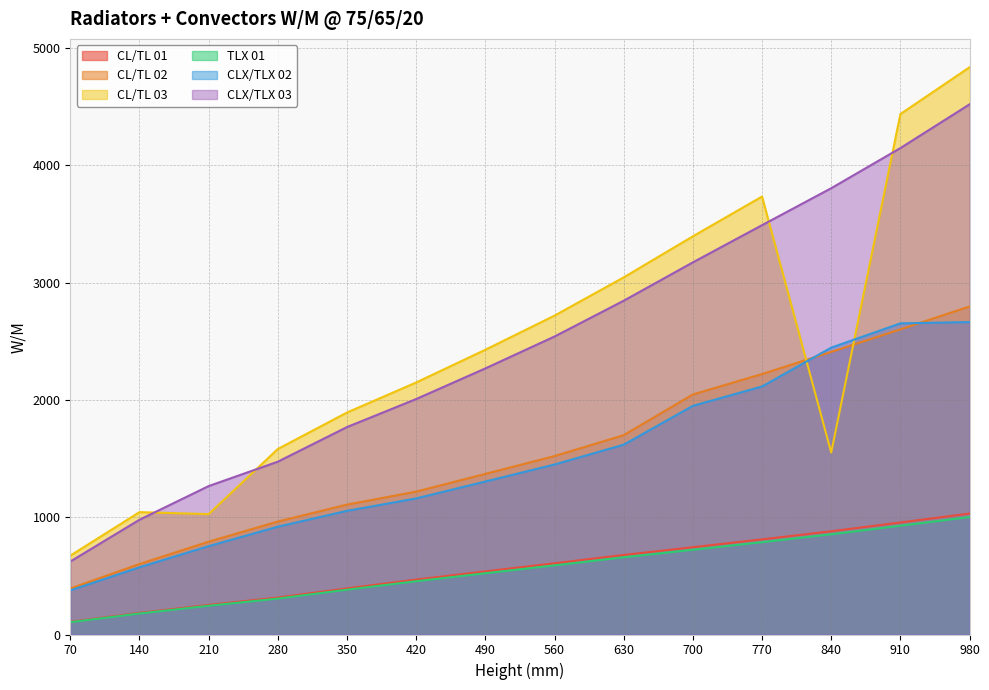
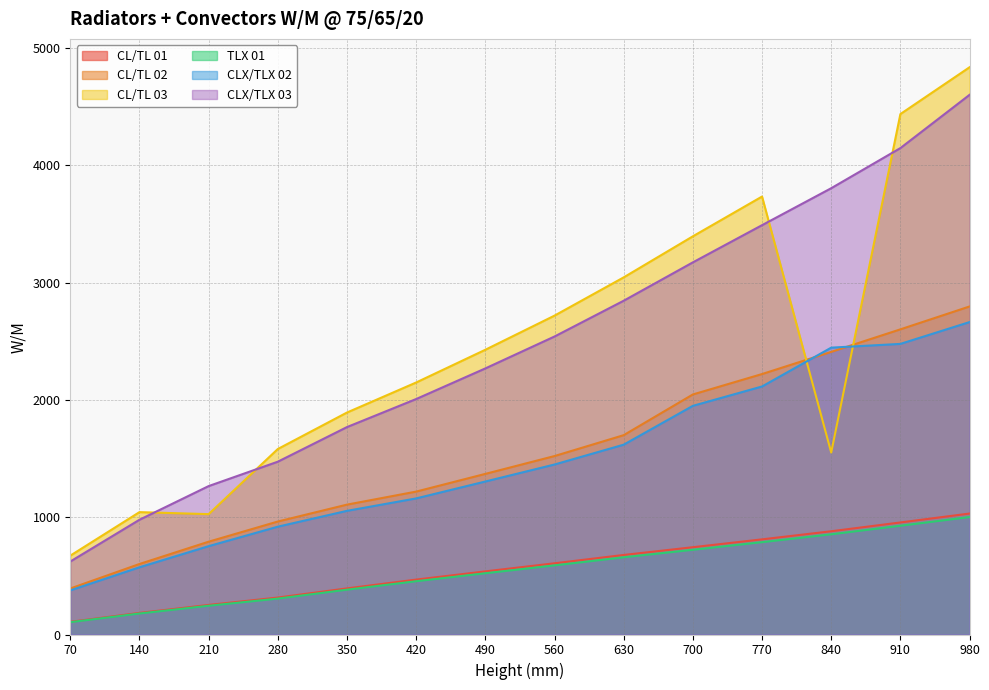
  {
    "CL/TL 03": {
      "70": 670,
      "140": 1040,
      "210": 1030,
      "280": 1580,
      "350": 1890,
      "420": 2150,
      "490": 2430,
      "560": 2720,
      "630": 3040,
      "700": 3390,
      "770": 3730,
      "840": 1550,
      "910": 4440,
      "980": 4840
    },
    "TLX 01": {
      "700": 720,
      "770": 790,
      "840": 850,
      "910": 930,
      "980": 1000
    },
    "CLX/TLX 02": {
      "140": 570,
      "210": 750,
      "280": 920,
      "350": 1050,
      "420": 1160,
      "490": 1300,
      "560": 1450,
      "630": 1620,
      "700": 1950,
      "770": 2110,
      "840": 2450,
-     "910": 2650,
+     "910": 2480,
      "980": 2660
    },
    "CLX/TLX 03": {
      "70": 620,
      "140": 980,
      "210": 1270,
      "280": 1470,
      "350": 1770,
      "420": 2010,
      "490": 2270,
      "560": 2540,
      "630": 2850,
      "700": 3170,
      "770": 3490,
      "840": 3800,
      "910": 4150,
-     "980": 4520
+     "980": 4600
    }
  }
